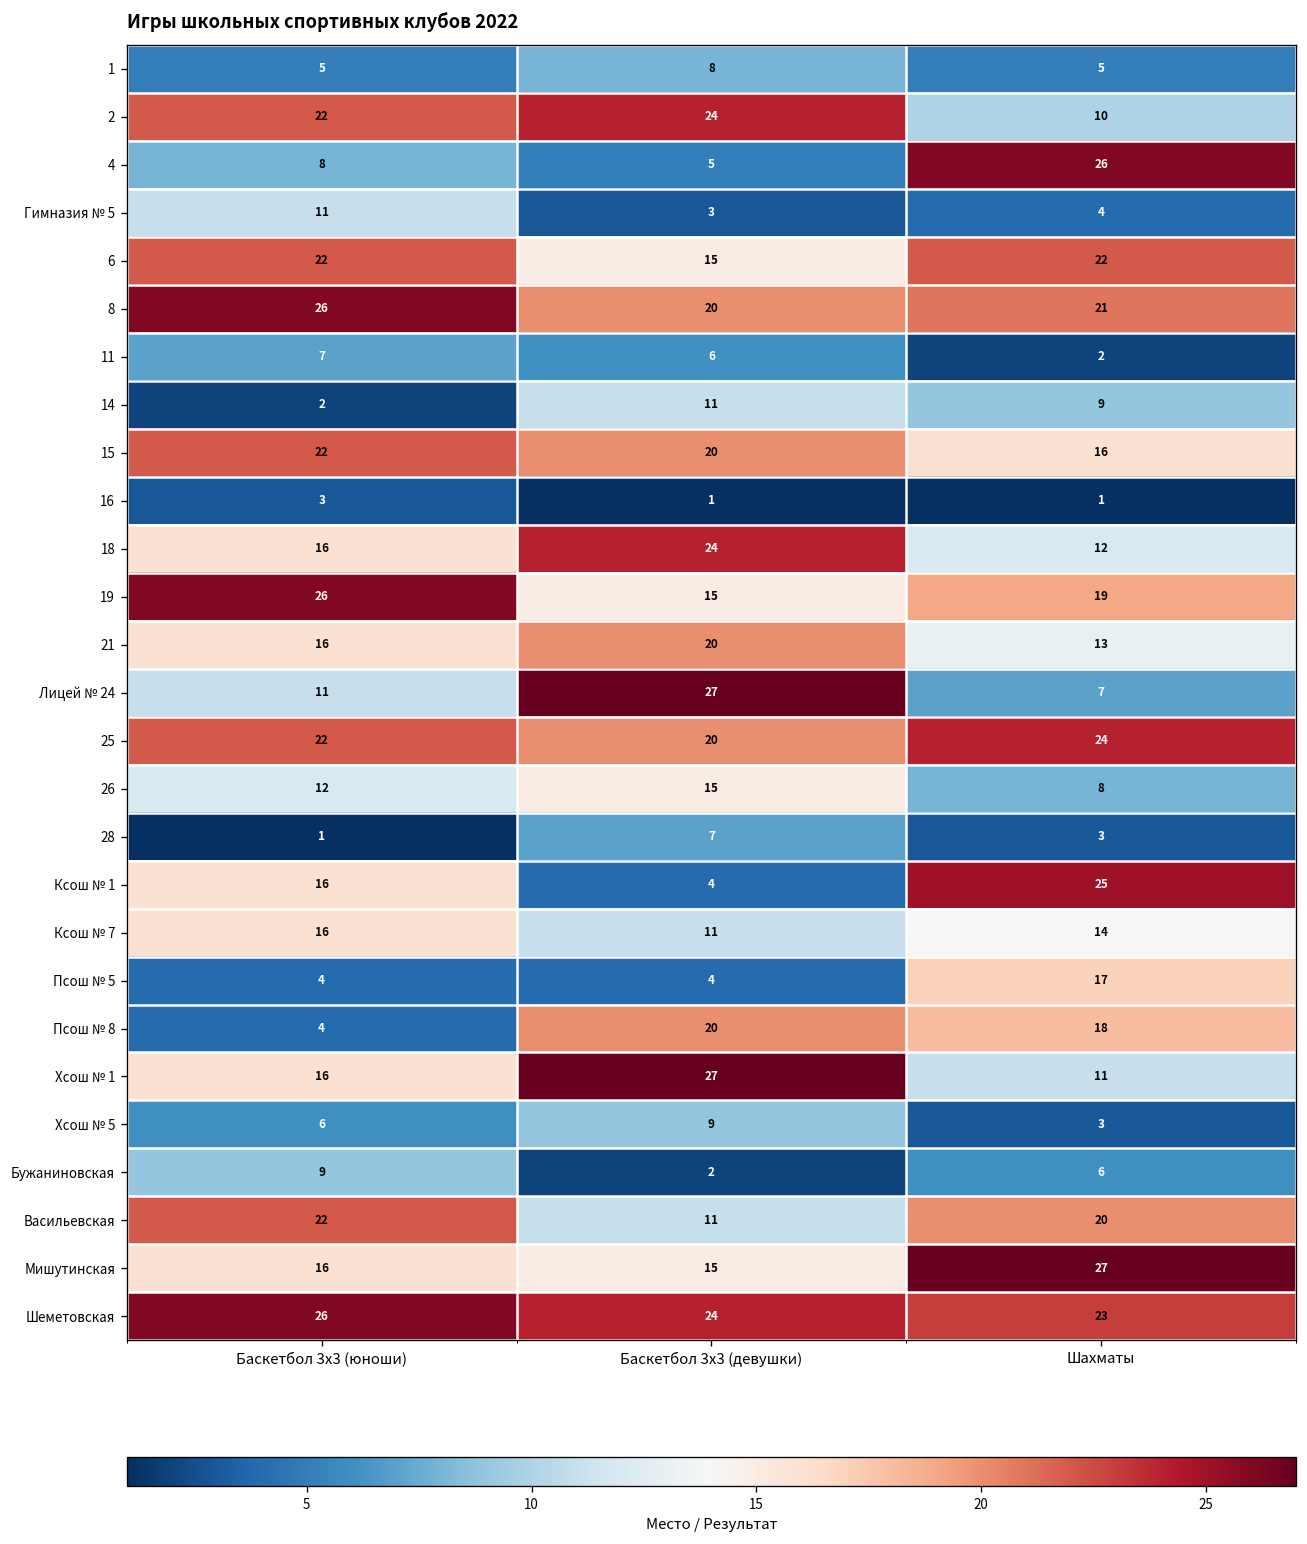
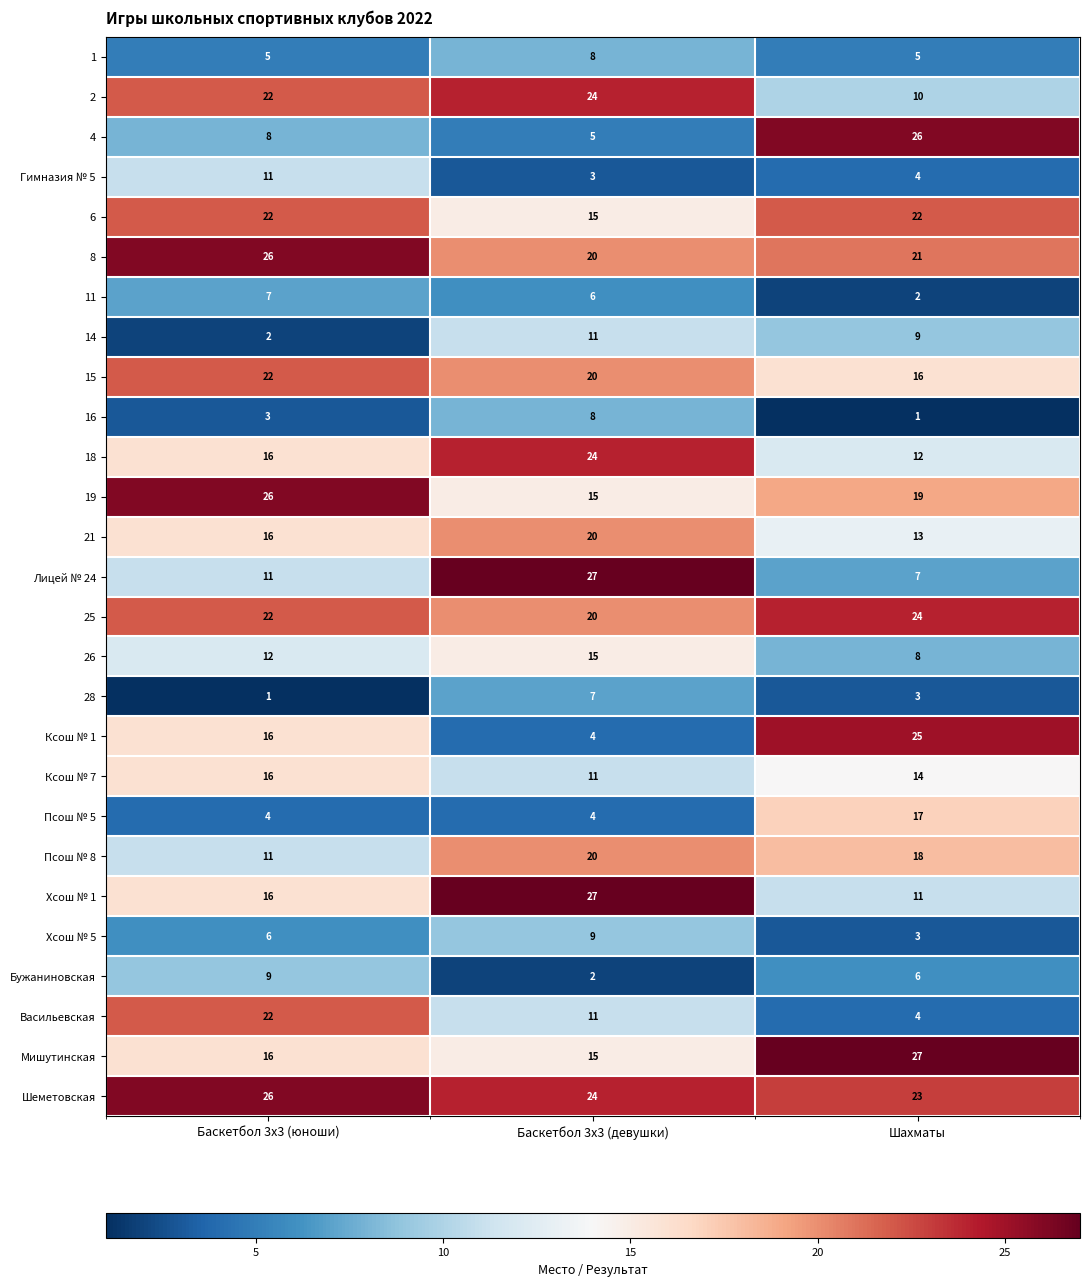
  {
    "1": {
      "Баскетбол 3х3 (юноши)": 5,
      "Баскетбол 3х3 (девушки)": 8,
      "Шахматы": 5
    },
    "2": {
      "Баскетбол 3х3 (юноши)": 22,
      "Баскетбол 3х3 (девушки)": 24,
      "Шахматы": 10
    },
    "4": {
      "Баскетбол 3х3 (юноши)": 8,
      "Баскетбол 3х3 (девушки)": 5,
      "Шахматы": 26
    },
    "Гимназия № 5": {
      "Баскетбол 3х3 (юноши)": 11,
      "Баскетбол 3х3 (девушки)": 3,
      "Шахматы": 4
    },
    "6": {
      "Баскетбол 3х3 (юноши)": 22,
      "Баскетбол 3х3 (девушки)": 15,
      "Шахматы": 22
    },
    "8": {
      "Баскетбол 3х3 (юноши)": 26,
      "Баскетбол 3х3 (девушки)": 20,
      "Шахматы": 21
    },
    "11": {
      "Баскетбол 3х3 (юноши)": 7,
      "Баскетбол 3х3 (девушки)": 6,
      "Шахматы": 2
    },
    "14": {
      "Баскетбол 3х3 (юноши)": 2,
      "Баскетбол 3х3 (девушки)": 11,
      "Шахматы": 9
    },
    "15": {
      "Баскетбол 3х3 (юноши)": 22,
      "Баскетбол 3х3 (девушки)": 20,
      "Шахматы": 16
    },
    "16": {
      "Баскетбол 3х3 (юноши)": 3,
-     "Баскетбол 3х3 (девушки)": 1,
+     "Баскетбол 3х3 (девушки)": 8,
      "Шахматы": 1
    },
    "18": {
      "Баскетбол 3х3 (юноши)": 16,
      "Баскетбол 3х3 (девушки)": 24,
      "Шахматы": 12
    },
    "19": {
      "Баскетбол 3х3 (юноши)": 26,
      "Баскетбол 3х3 (девушки)": 15,
      "Шахматы": 19
    },
    "21": {
      "Баскетбол 3х3 (юноши)": 16,
      "Баскетбол 3х3 (девушки)": 20,
      "Шахматы": 13
    },
    "Лицей № 24": {
      "Баскетбол 3х3 (юноши)": 11,
      "Баскетбол 3х3 (девушки)": 27,
      "Шахматы": 7
    },
    "25": {
      "Баскетбол 3х3 (юноши)": 22,
      "Баскетбол 3х3 (девушки)": 20,
      "Шахматы": 24
    },
    "26": {
      "Баскетбол 3х3 (юноши)": 12,
      "Баскетбол 3х3 (девушки)": 15,
      "Шахматы": 8
    },
    "28": {
      "Баскетбол 3х3 (юноши)": 1,
      "Баскетбол 3х3 (девушки)": 7,
      "Шахматы": 3
    },
    "Ксош № 1": {
      "Баскетбол 3х3 (юноши)": 16,
      "Баскетбол 3х3 (девушки)": 4,
      "Шахматы": 25
    },
    "Ксош № 7": {
      "Баскетбол 3х3 (юноши)": 16,
      "Баскетбол 3х3 (девушки)": 11,
      "Шахматы": 14
    },
    "Псош № 5": {
      "Баскетбол 3х3 (юноши)": 4,
      "Баскетбол 3х3 (девушки)": 4,
      "Шахматы": 17
    },
    "Псош № 8": {
-     "Баскетбол 3х3 (юноши)": 4,
+     "Баскетбол 3х3 (юноши)": 11,
      "Баскетбол 3х3 (девушки)": 20,
      "Шахматы": 18
    },
    "Хсош № 1": {
      "Баскетбол 3х3 (юноши)": 16,
      "Баскетбол 3х3 (девушки)": 27,
      "Шахматы": 11
    },
    "Хсош № 5": {
      "Баскетбол 3х3 (юноши)": 6,
      "Баскетбол 3х3 (девушки)": 9,
      "Шахматы": 3
    },
    "Бужаниновская": {
      "Баскетбол 3х3 (юноши)": 9,
      "Баскетбол 3х3 (девушки)": 2,
      "Шахматы": 6
    },
    "Васильевская": {
      "Баскетбол 3х3 (юноши)": 22,
      "Баскетбол 3х3 (девушки)": 11,
-     "Шахматы": 20
+     "Шахматы": 4
    },
    "Мишутинская": {
      "Баскетбол 3х3 (юноши)": 16,
      "Баскетбол 3х3 (девушки)": 15,
      "Шахматы": 27
    },
    "Шеметовская": {
      "Баскетбол 3х3 (юноши)": 26,
      "Баскетбол 3х3 (девушки)": 24,
      "Шахматы": 23
    }
  }
